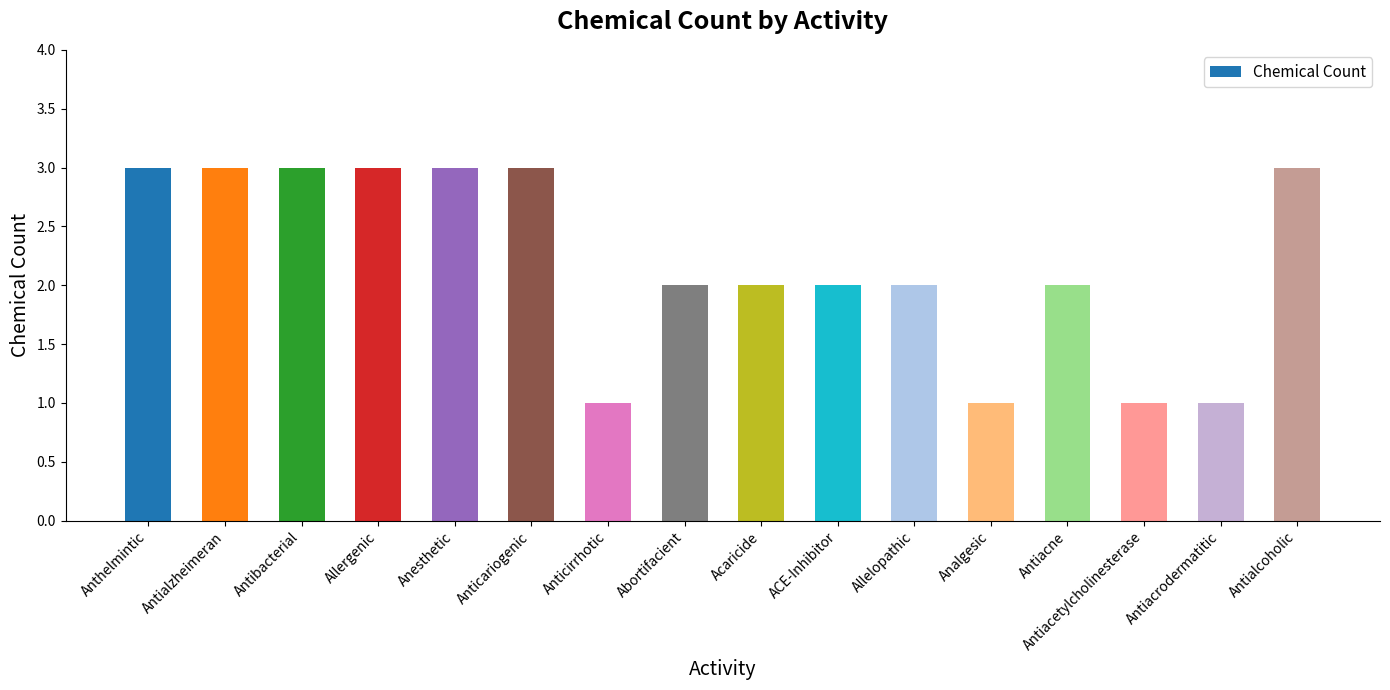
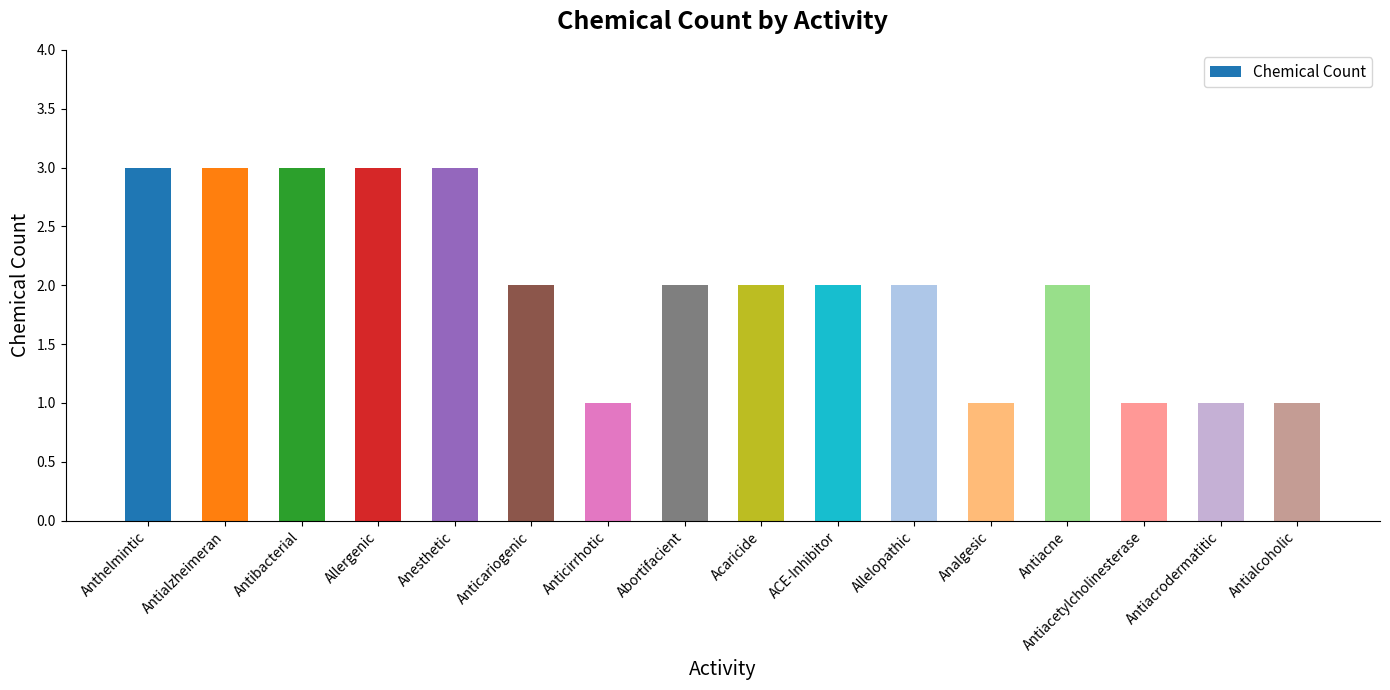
  {
    "Anthelmintic": 3,
    "Antialzheimeran": 3,
    "Antibacterial": 3,
    "Allergenic": 3,
    "Anesthetic": 3,
-   "Anticariogenic": 3,
+   "Anticariogenic": 2,
    "Anticirrhotic": 1,
    "Abortifacient": 2,
    "Acaricide": 2,
    "ACE-Inhibitor": 2,
    "Allelopathic": 2,
    "Analgesic": 1,
    "Antiacne": 2,
    "Antiacetylcholinesterase": 1,
    "Antiacrodermatitic": 1,
-   "Antialcoholic": 3
+   "Antialcoholic": 1
  }
